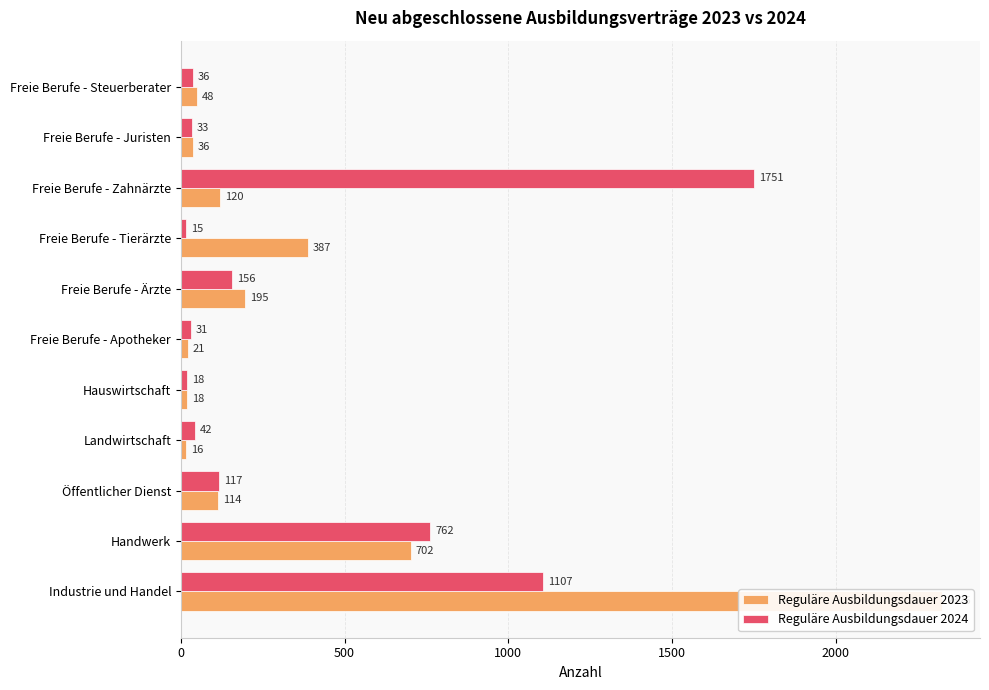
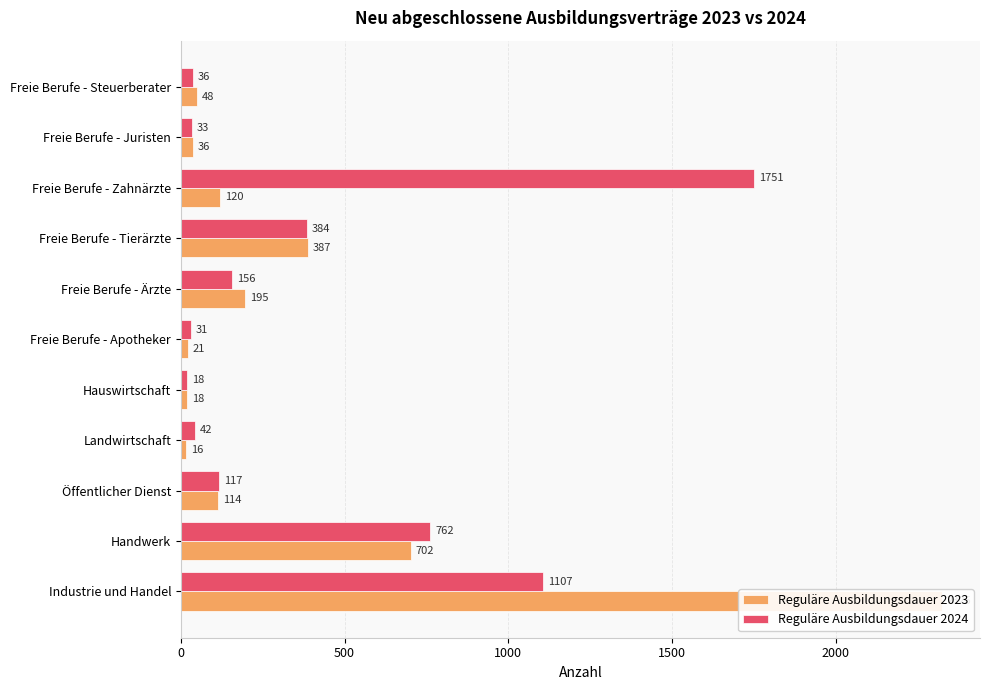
  {
    "Reguläre Ausbildungsdauer 2023": {
      "Freie Berufe - Steuerberater": 48,
      "Freie Berufe - Juristen": 36,
      "Freie Berufe - Zahnärzte": 120,
      "Freie Berufe - Tierärzte": 387,
      "Freie Berufe - Ärzte": 195,
      "Freie Berufe - Apotheker": 21,
      "Hauswirtschaft": 18,
      "Landwirtschaft": 16,
      "Öffentlicher Dienst": 114,
      "Handwerk": 702
    },
    "Reguläre Ausbildungsdauer 2024": {
      "Freie Berufe - Steuerberater": 36,
      "Freie Berufe - Juristen": 33,
      "Freie Berufe - Zahnärzte": 1751,
-     "Freie Berufe - Tierärzte": 15,
+     "Freie Berufe - Tierärzte": 384,
      "Freie Berufe - Ärzte": 156,
      "Freie Berufe - Apotheker": 31,
      "Hauswirtschaft": 18,
      "Landwirtschaft": 42,
      "Öffentlicher Dienst": 117,
      "Handwerk": 762,
      "Industrie und Handel": 1107
    }
  }
